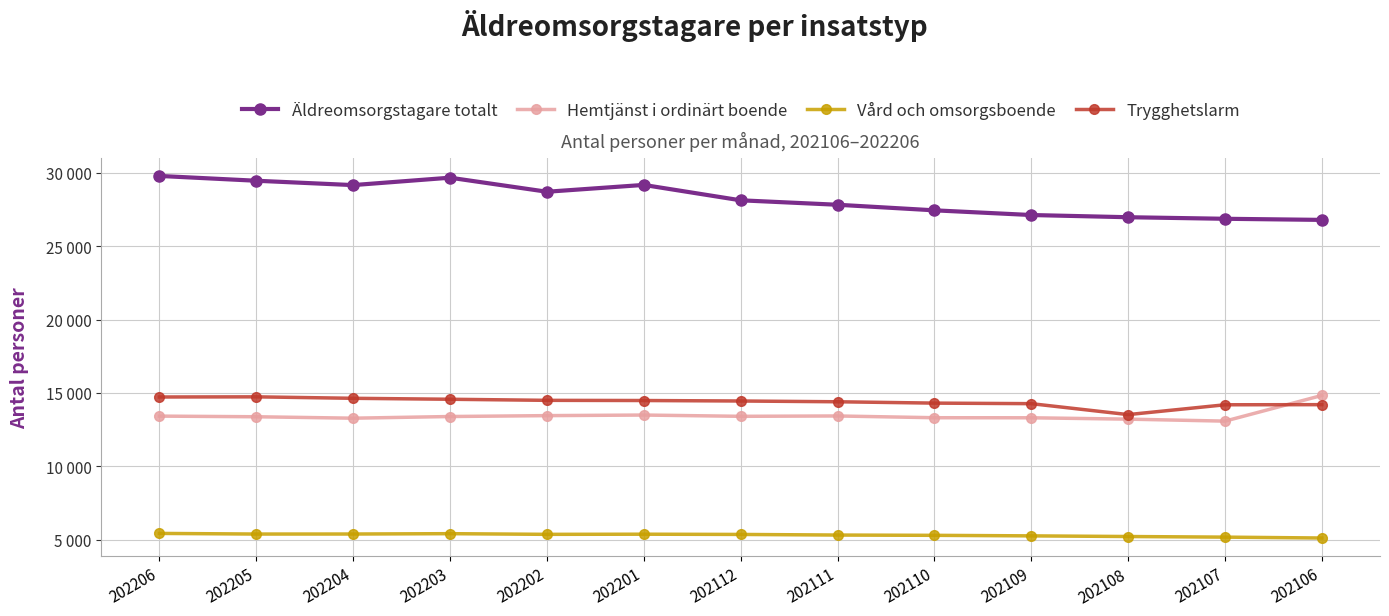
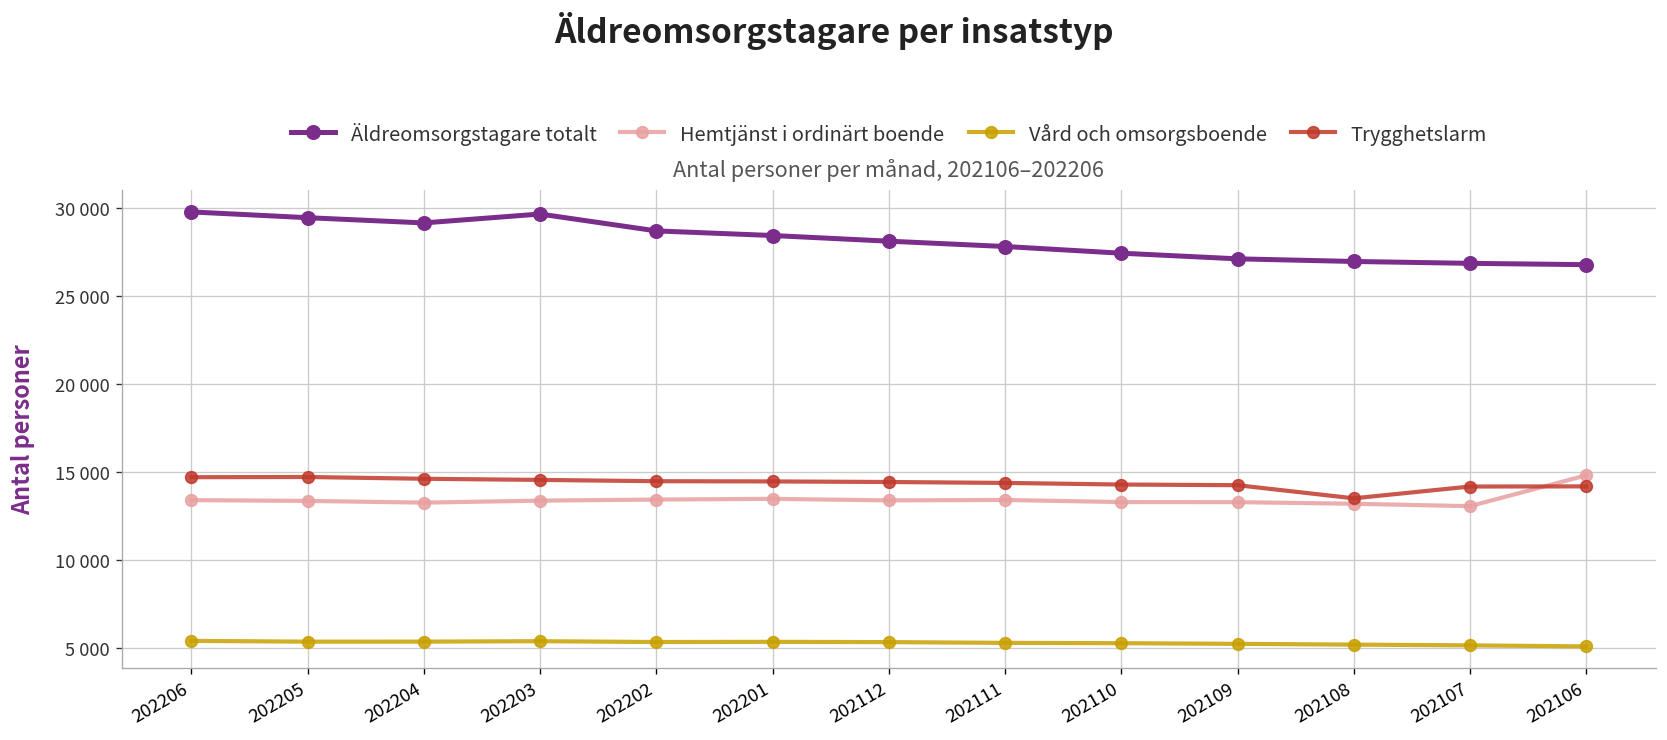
  {
    "Äldreomsorgstagare totalt": {
      "202206": 29800,
      "202205": 29500,
      "202204": 29200,
      "202203": 29700,
      "202202": 28700,
-     "202201": 29200,
+     "202201": 28500,
      "202112": 28100,
      "202111": 27800,
      "202110": 27400,
      "202109": 27100,
      "202108": 27000,
      "202107": 26900,
      "202106": 26800
    },
    "Hemtjänst i ordinärt boende": {
      "202206": 13400,
      "202205": 13400,
      "202204": 13300,
      "202203": 13400,
      "202202": 13500,
      "202201": 13500,
      "202112": 13400,
      "202111": 13400,
      "202110": 13300,
      "202109": 13300,
      "202108": 13200,
      "202107": 13100,
      "202106": 14800
    },
    "Vård och omsorgsboende": {
      "202206": 5400,
      "202205": 5400,
      "202204": 5400,
      "202203": 5400,
      "202202": 5400,
      "202201": 5400,
      "202112": 5400,
      "202111": 5300,
      "202110": 5300,
      "202109": 5300,
      "202108": 5200,
      "202107": 5200,
      "202106": 5100
    },
    "Trygghetslarm": {
      "202206": 14700,
      "202205": 14700,
      "202204": 14600,
      "202203": 14600,
      "202202": 14500,
      "202201": 14500,
      "202112": 14500,
      "202111": 14400,
      "202110": 14300,
      "202109": 14300,
      "202108": 13500,
      "202107": 14200,
      "202106": 14200
    }
  }
